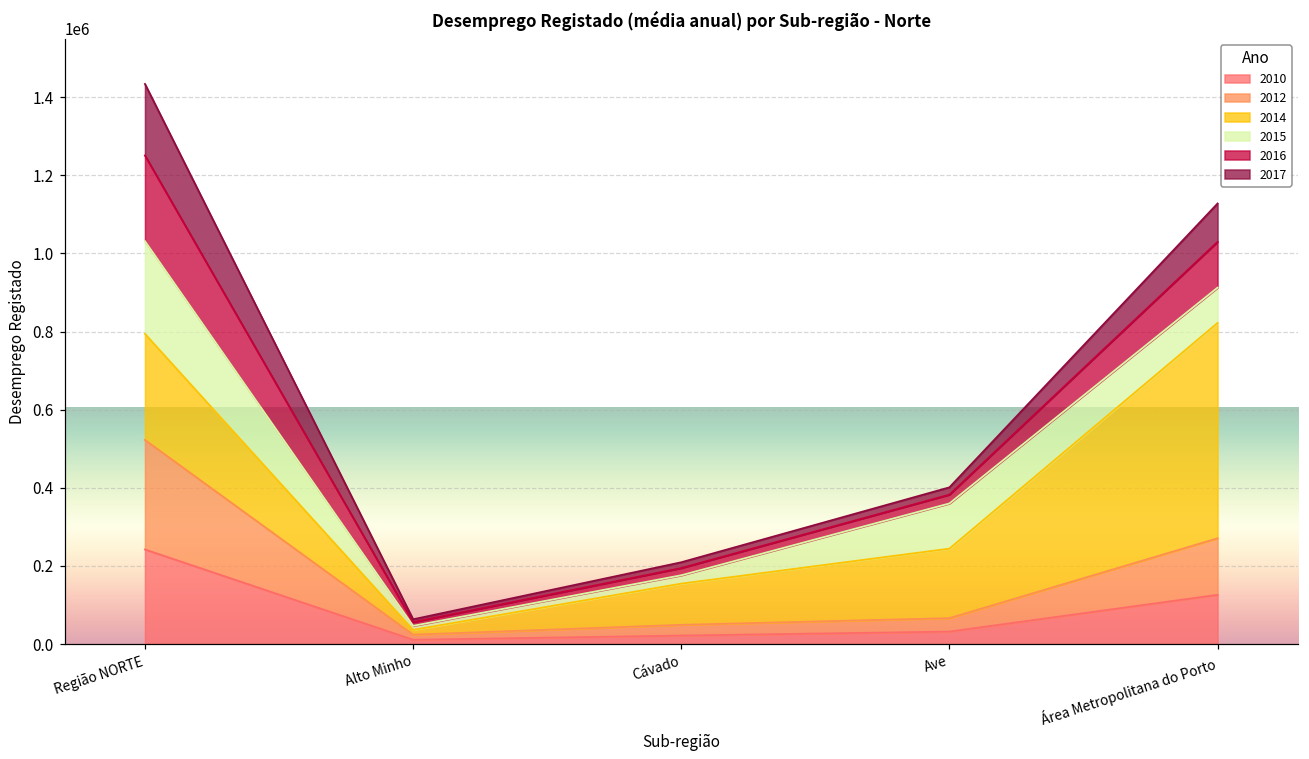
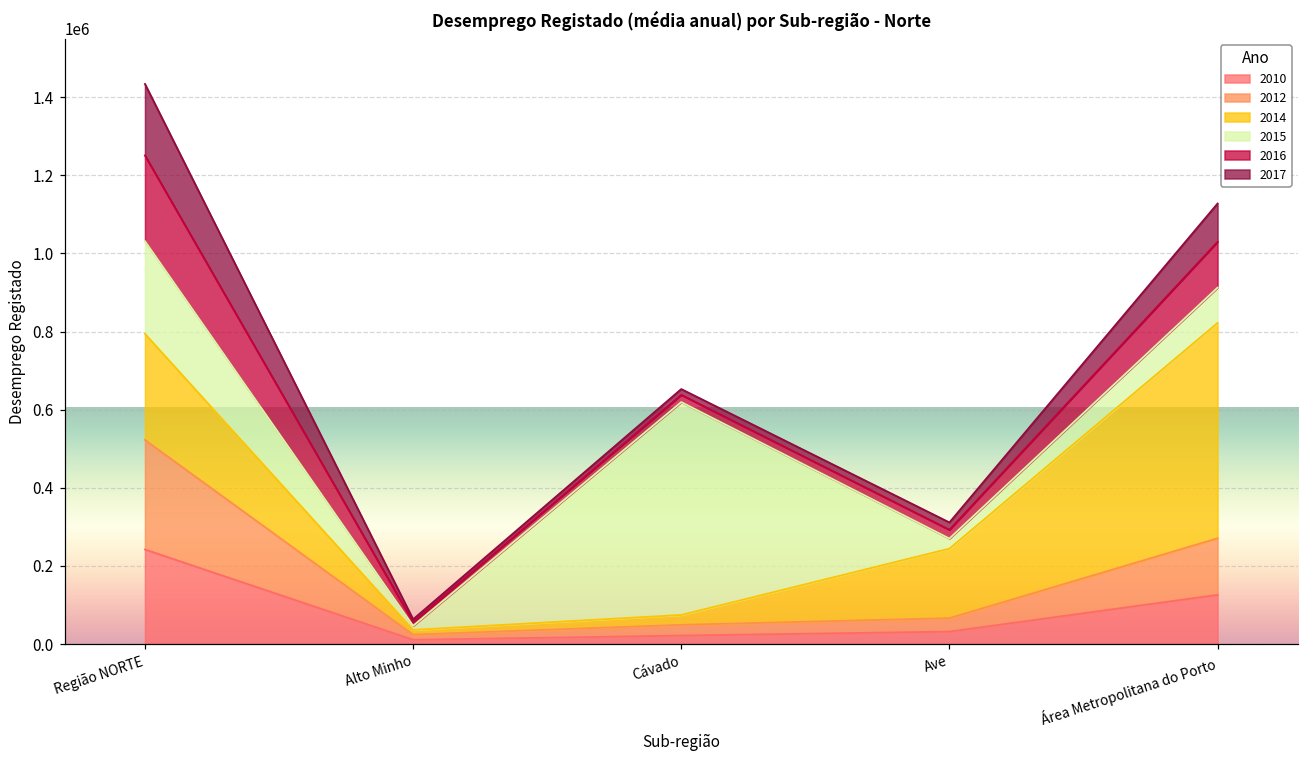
  {
    "2014": {
      "Região NORTE": 270000,
      "Alto Minho": 10000,
-     "Cávado": 110000,
+     "Cávado": 30000,
      "Ave": 180000,
      "Área Metropolitana do Porto": 550000
    },
    "2015": {
      "Região NORTE": 240000,
      "Alto Minho": 10000,
-     "Cávado": 20000,
-     "Ave": 120000,
+     "Cávado": 550000,
+     "Ave": 30000,
      "Área Metropolitana do Porto": 90000
    }
  }
